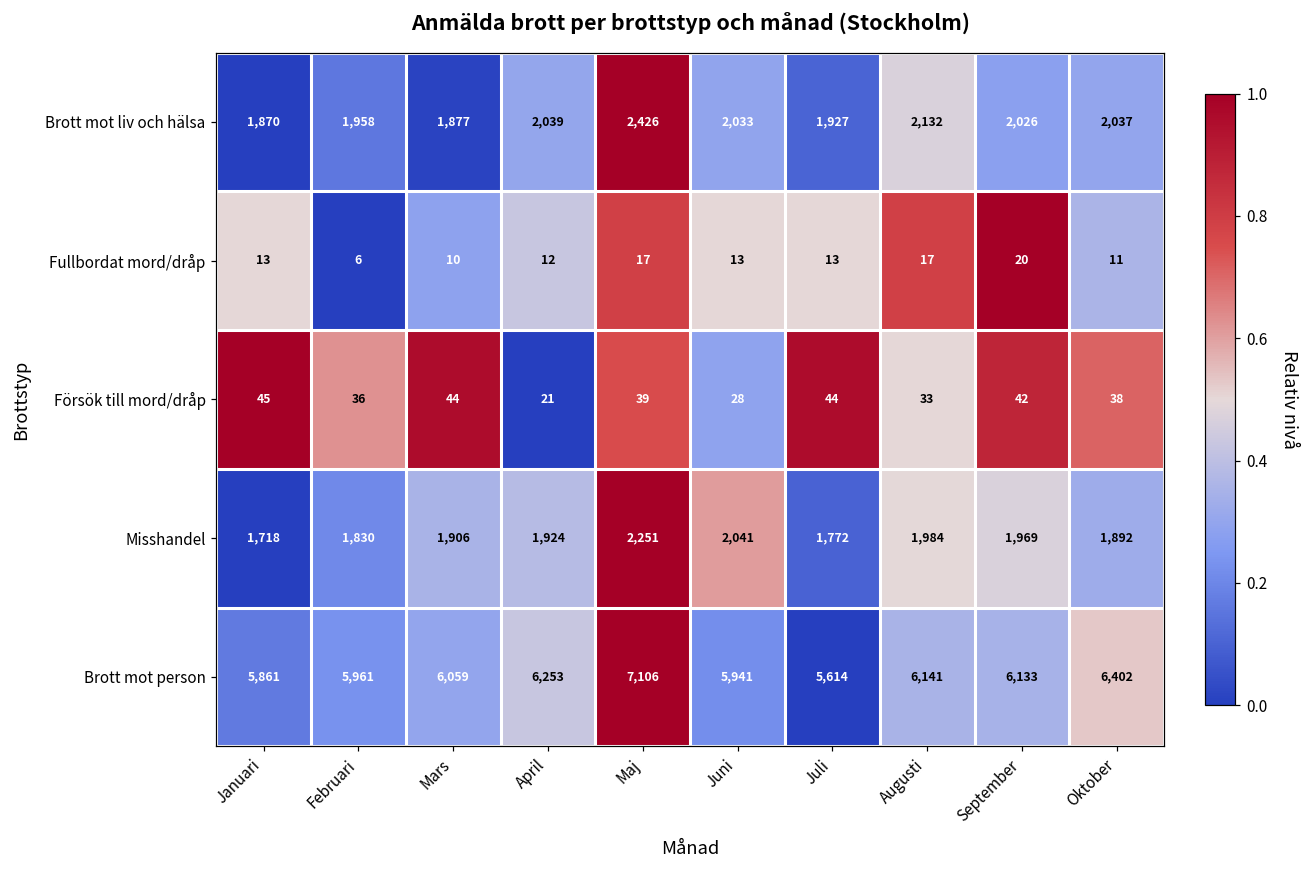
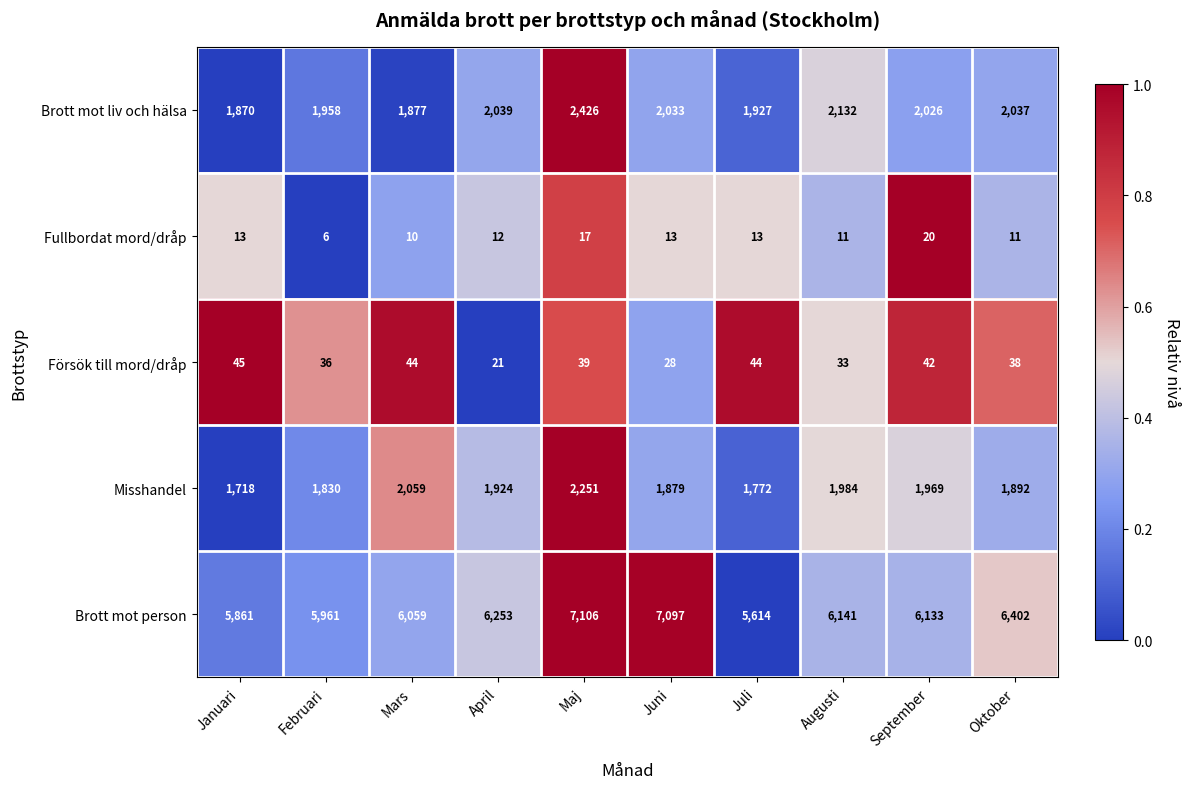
  {
    "Brott mot liv och hälsa": {
      "Januari": "1,870",
      "Februari": "1,958",
      "Mars": "1,877",
      "April": "2,039",
      "Maj": "2,426",
      "Juni": "2,033",
      "Juli": "1,927",
      "Augusti": "2,132",
      "September": "2,026",
      "Oktober": "2,037"
    },
    "Fullbordat mord/dråp": {
      "Januari": "13",
      "Februari": "6",
      "Mars": "10",
      "April": "12",
      "Maj": "17",
      "Juni": "13",
      "Juli": "13",
-     "Augusti": "17",
+     "Augusti": "11",
      "September": "20",
      "Oktober": "11"
    },
    "Försök till mord/dråp": {
      "Januari": "45",
      "Februari": "36",
      "Mars": "44",
      "April": "21",
      "Maj": "39",
      "Juni": "28",
      "Juli": "44",
      "Augusti": "33",
      "September": "42",
      "Oktober": "38"
    },
    "Misshandel": {
      "Januari": "1,718",
      "Februari": "1,830",
-     "Mars": "1,906",
+     "Mars": "2,059",
      "April": "1,924",
      "Maj": "2,251",
-     "Juni": "2,041",
+     "Juni": "1,879",
      "Juli": "1,772",
      "Augusti": "1,984",
      "September": "1,969",
      "Oktober": "1,892"
    },
    "Brott mot person": {
      "Januari": "5,861",
      "Februari": "5,961",
      "Mars": "6,059",
      "April": "6,253",
      "Maj": "7,106",
-     "Juni": "5,941",
+     "Juni": "7,097",
      "Juli": "5,614",
      "Augusti": "6,141",
      "September": "6,133",
      "Oktober": "6,402"
    }
  }
